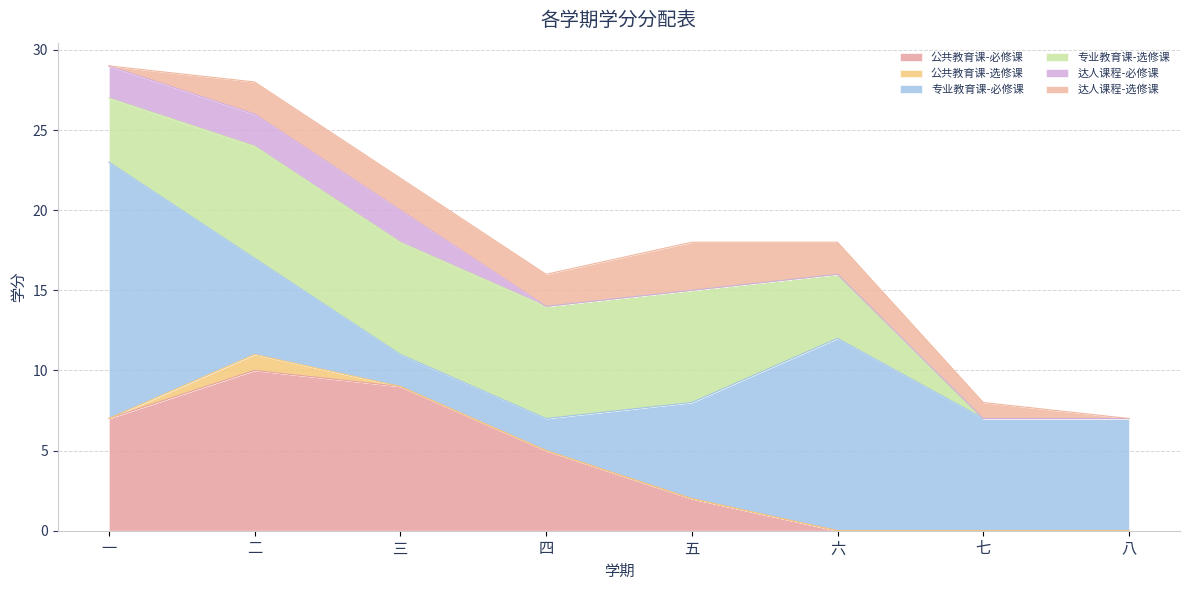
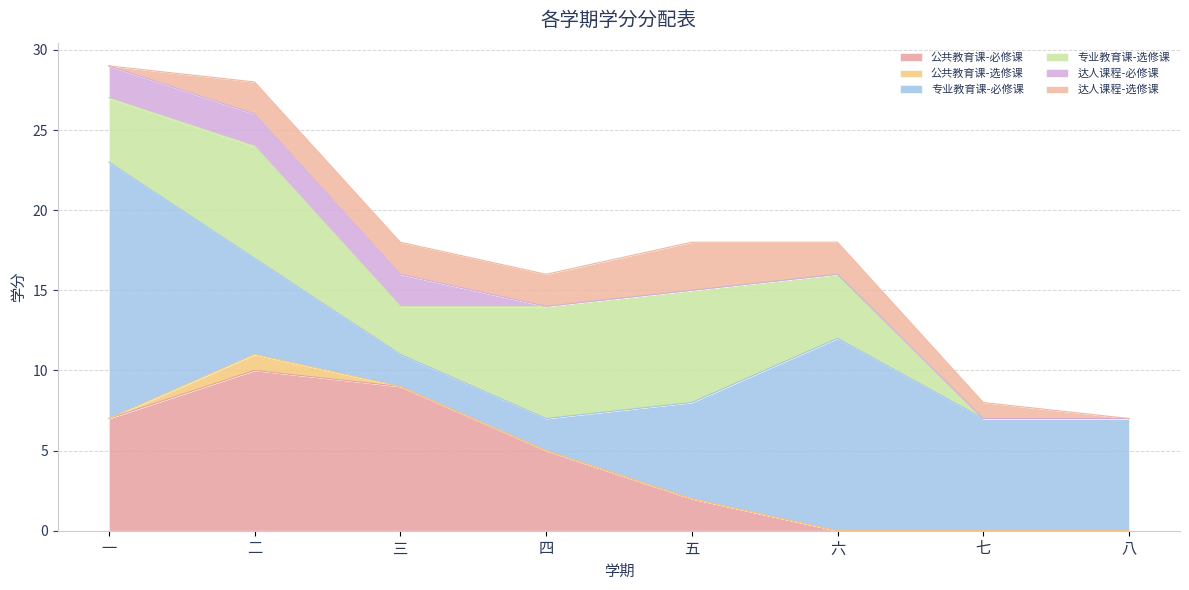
  {
    "专业教育课-选修课": {
      "一": 4,
      "二": 7,
-     "三": 7
+     "三": 3
    }
  }
